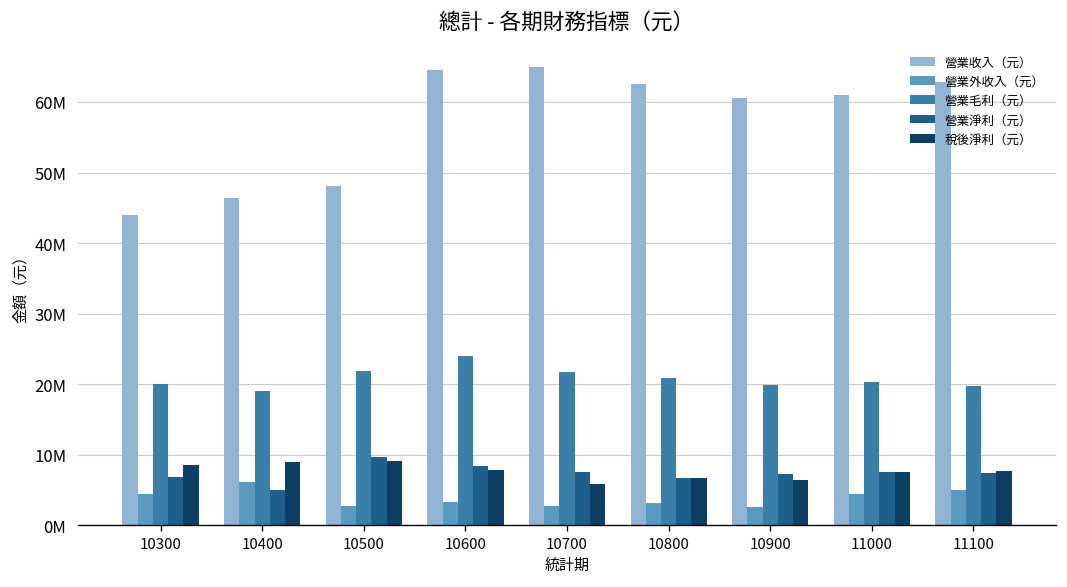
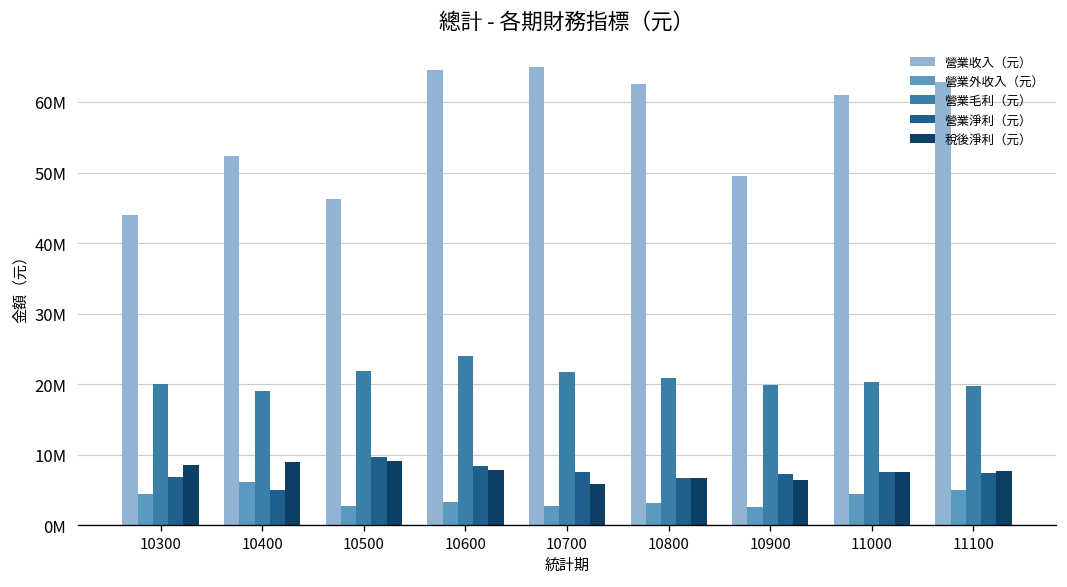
  {
    "營業收入（元）": {
      "10300": 44000000,
-     "10400": 46000000,
-     "10500": 48000000,
+     "10400": 52000000,
+     "10500": 46000000,
      "10600": 64000000,
      "10700": 65000000,
      "10800": 62000000,
-     "10900": 61000000,
+     "10900": 49000000,
      "11000": 61000000,
      "11100": 63000000
    }
  }
